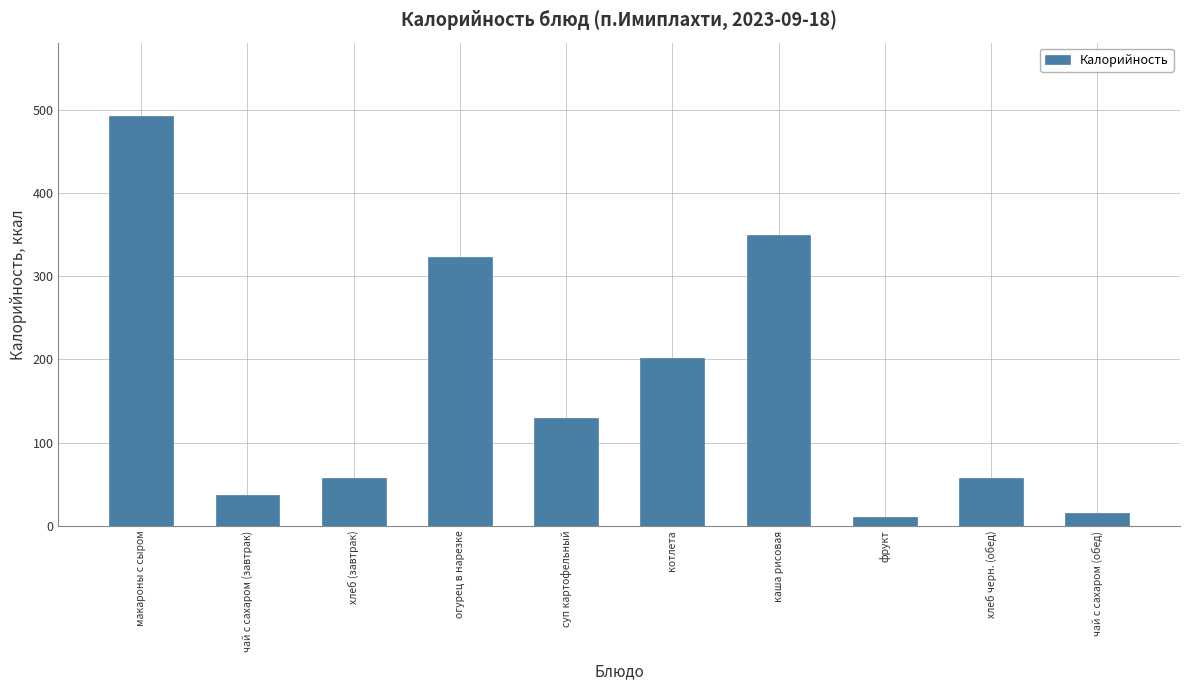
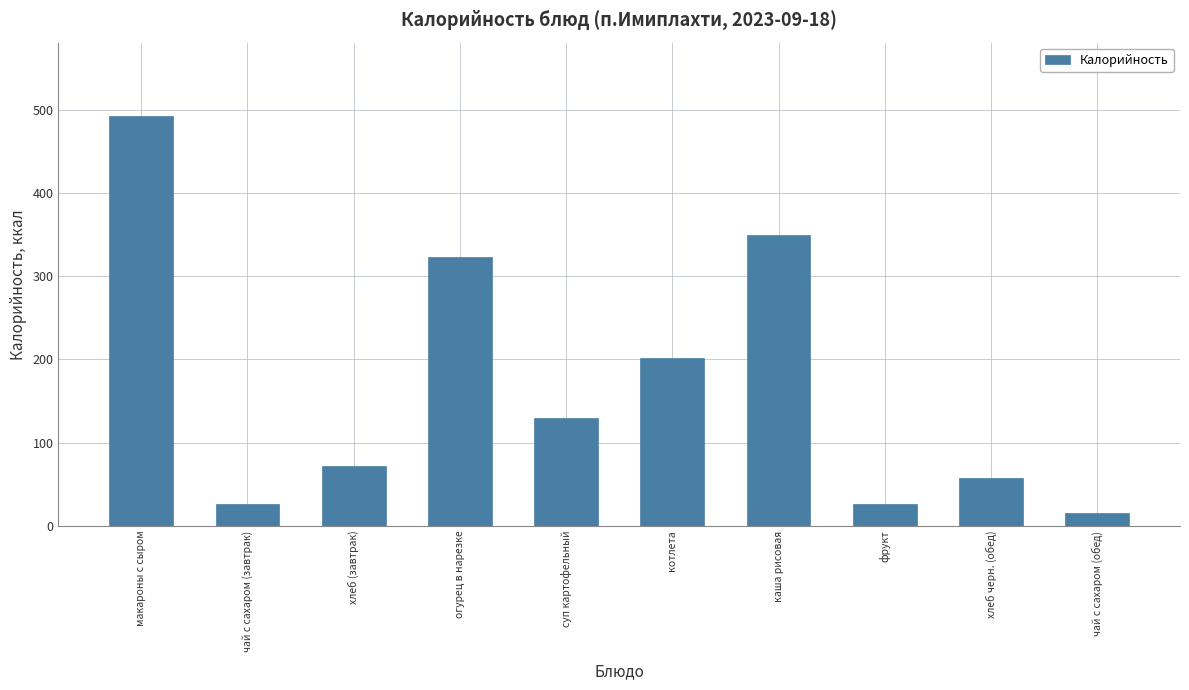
  {
    "макароны с сыром": 490,
-   "чай с сахаром (завтрак)": 40,
-   "хлеб (завтрак)": 60,
+   "чай с сахаром (завтрак)": 30,
+   "хлеб (завтрак)": 70,
    "огурец в нарезке": 320,
    "суп картофельный": 130,
    "котлета": 200,
    "каша рисовая": 350,
-   "фрукт": 10,
+   "фрукт": 30,
    "хлеб черн. (обед)": 60,
    "чай с сахаром (обед)": 20
  }
